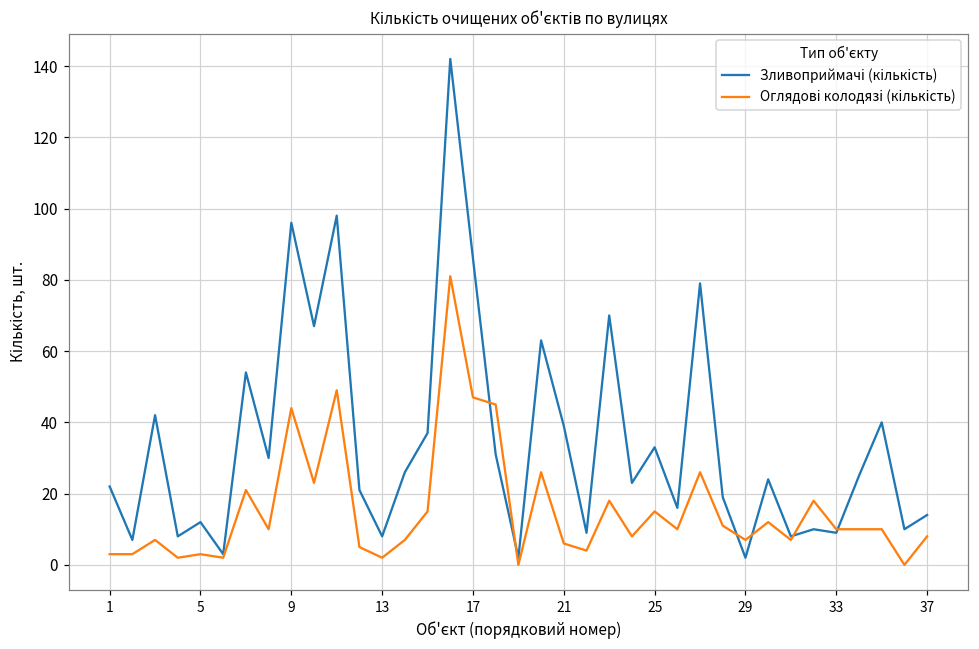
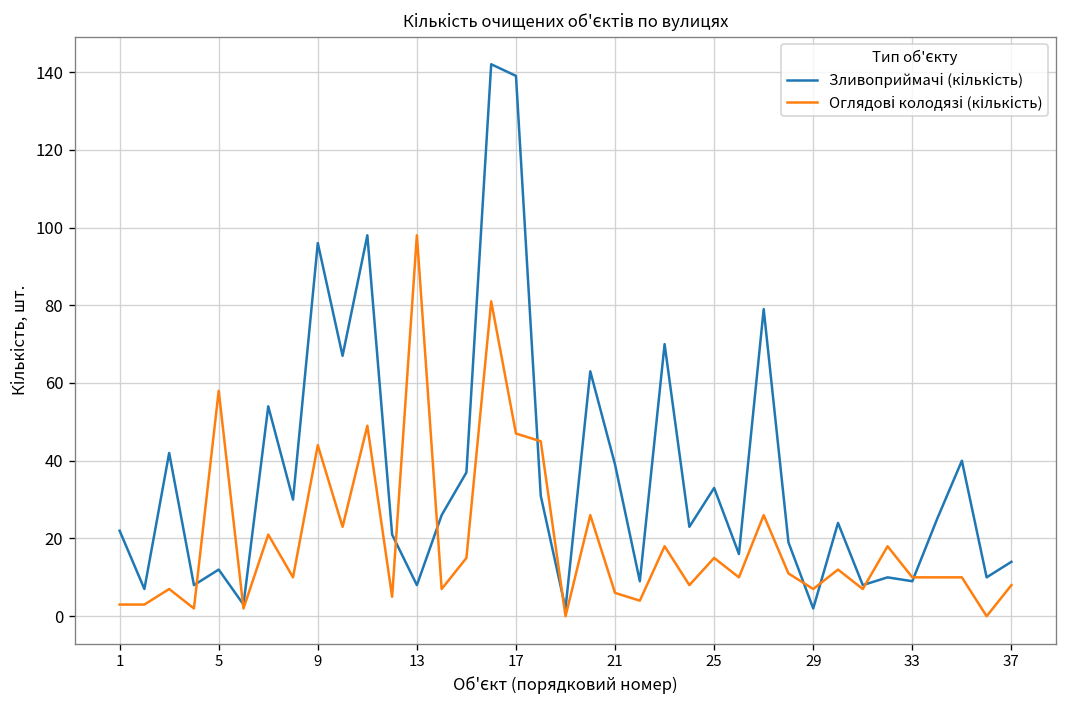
  {
    "Зливоприймачі (кількість)": {
      "1": 22,
      "5": 12,
      "9": 96,
      "13": 8,
-     "17": 86,
+     "17": 139,
      "21": 39,
      "25": 33,
      "29": 2,
      "33": 9,
      "37": 14
    },
    "Оглядові колодязі (кількість)": {
      "1": 3,
-     "5": 3,
+     "5": 58,
      "9": 44,
-     "13": 2,
+     "13": 98,
      "17": 47,
      "21": 6,
      "25": 15,
      "29": 7,
      "33": 10,
      "37": 8
    }
  }
